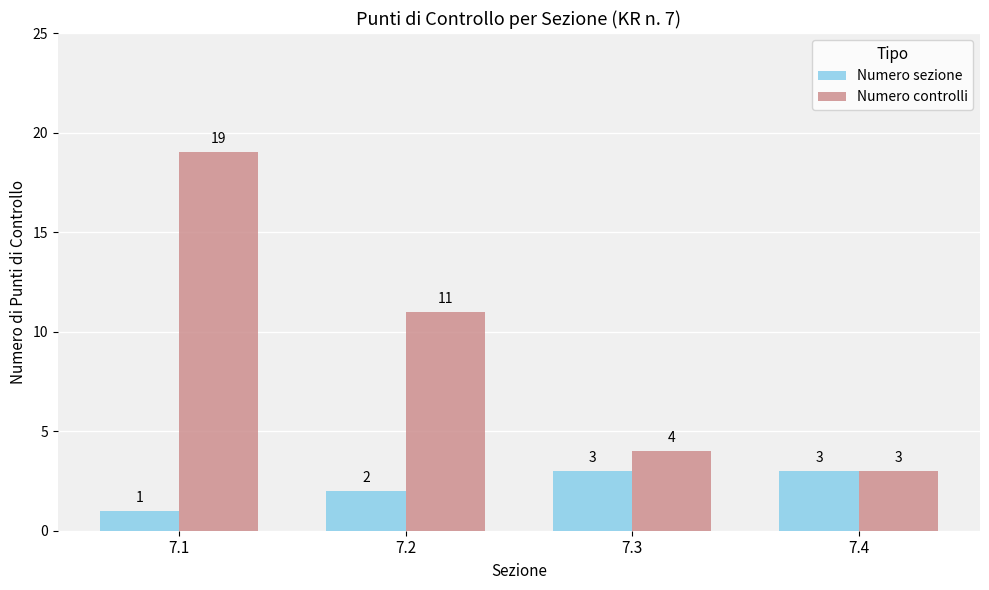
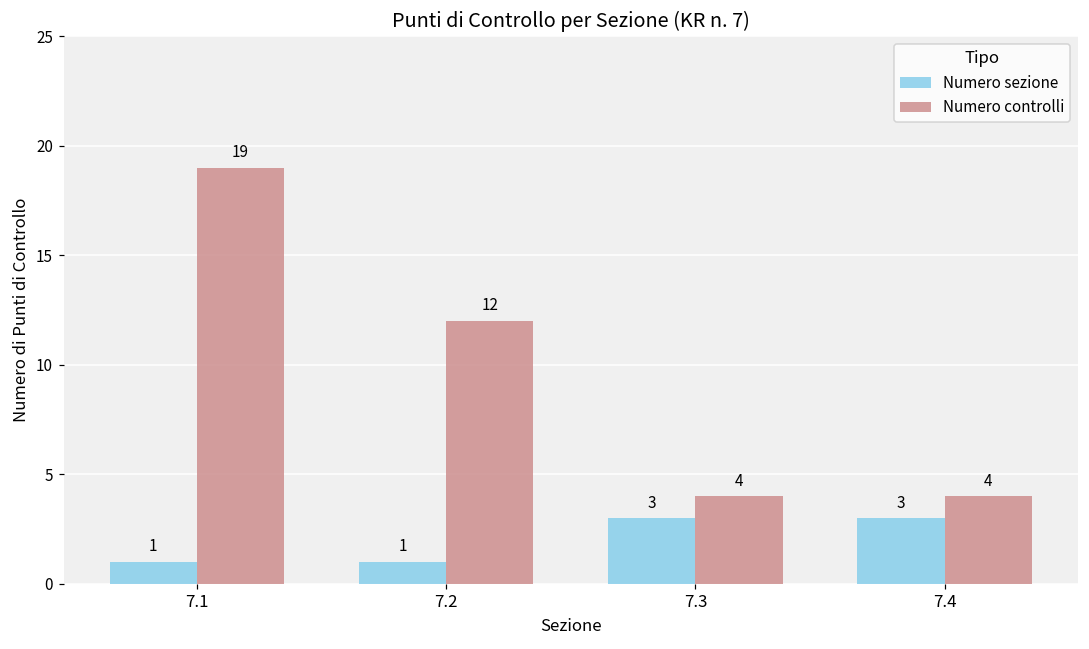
  {
    "Numero sezione": {
      "7.1": 1,
-     "7.2": 2,
+     "7.2": 1,
      "7.3": 3,
      "7.4": 3
    },
    "Numero controlli": {
      "7.1": 19,
-     "7.2": 11,
+     "7.2": 12,
      "7.3": 4,
-     "7.4": 3
+     "7.4": 4
    }
  }
